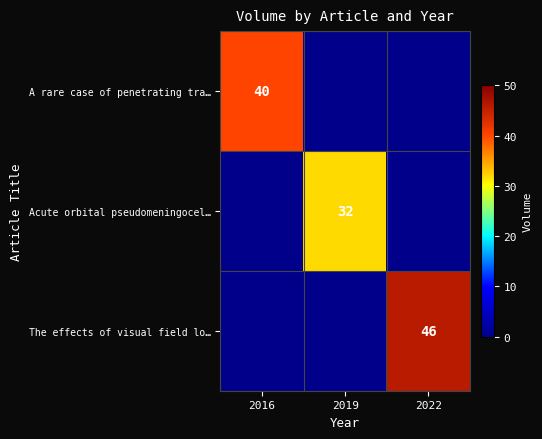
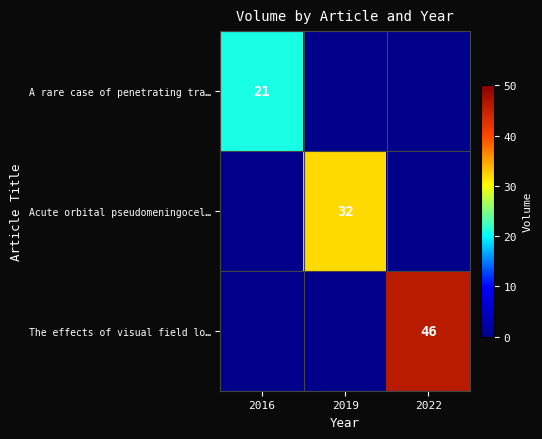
  {
    "A rare case of penetrating tra…": {
-     "2016": 40
+     "2016": 21
    },
    "Acute orbital pseudomeningocel…": {
      "2019": 32
    },
    "The effects of visual field lo…": {
      "2022": 46
    }
  }
